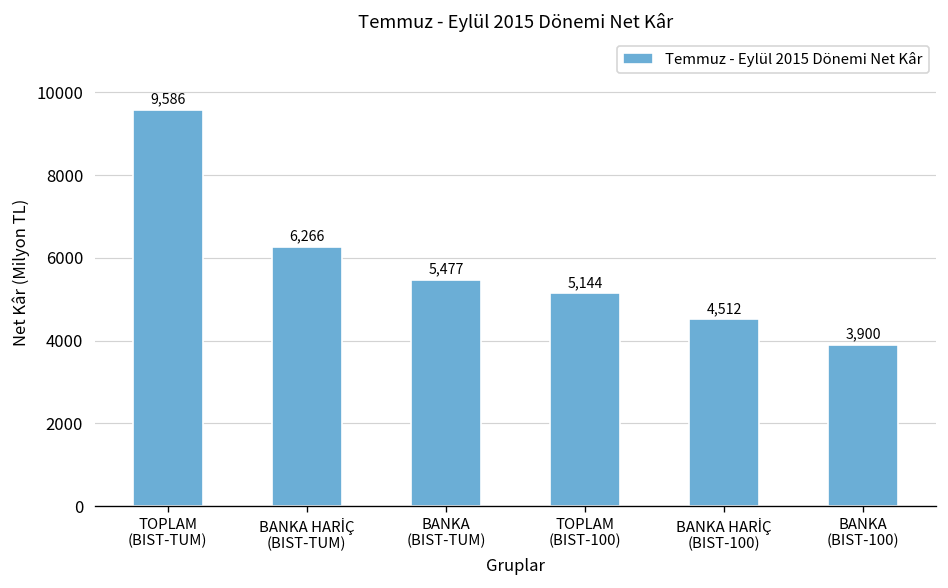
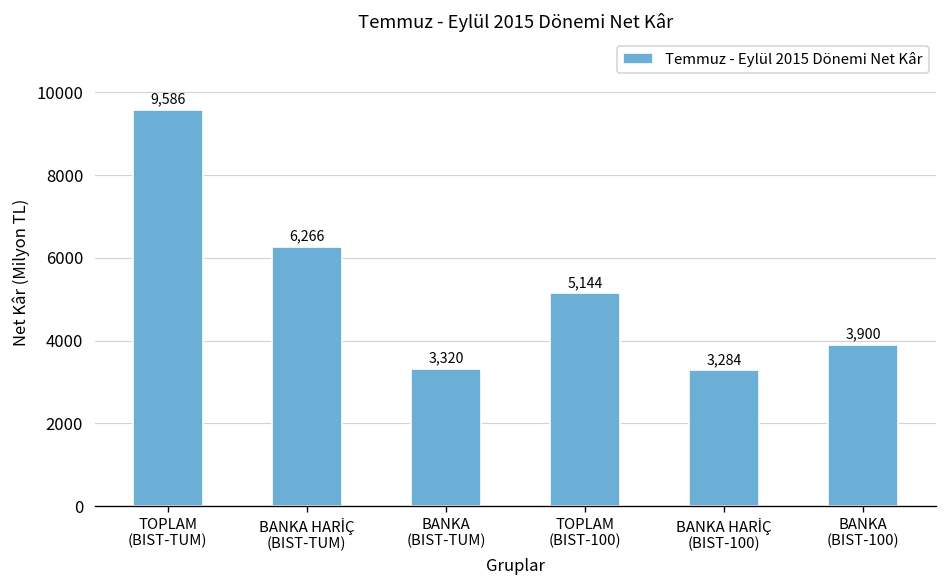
  {
    "TOPLAM (BIST-TUM)": "9,586",
    "BANKA HARİÇ (BIST-TUM)": "6,266",
-   "BANKA (BIST-TUM)": "5,477",
+   "BANKA (BIST-TUM)": "3,320",
    "TOPLAM (BIST-100)": "5,144",
-   "BANKA HARİÇ (BIST-100)": "4,512",
+   "BANKA HARİÇ (BIST-100)": "3,284",
    "BANKA (BIST-100)": "3,900"
  }
